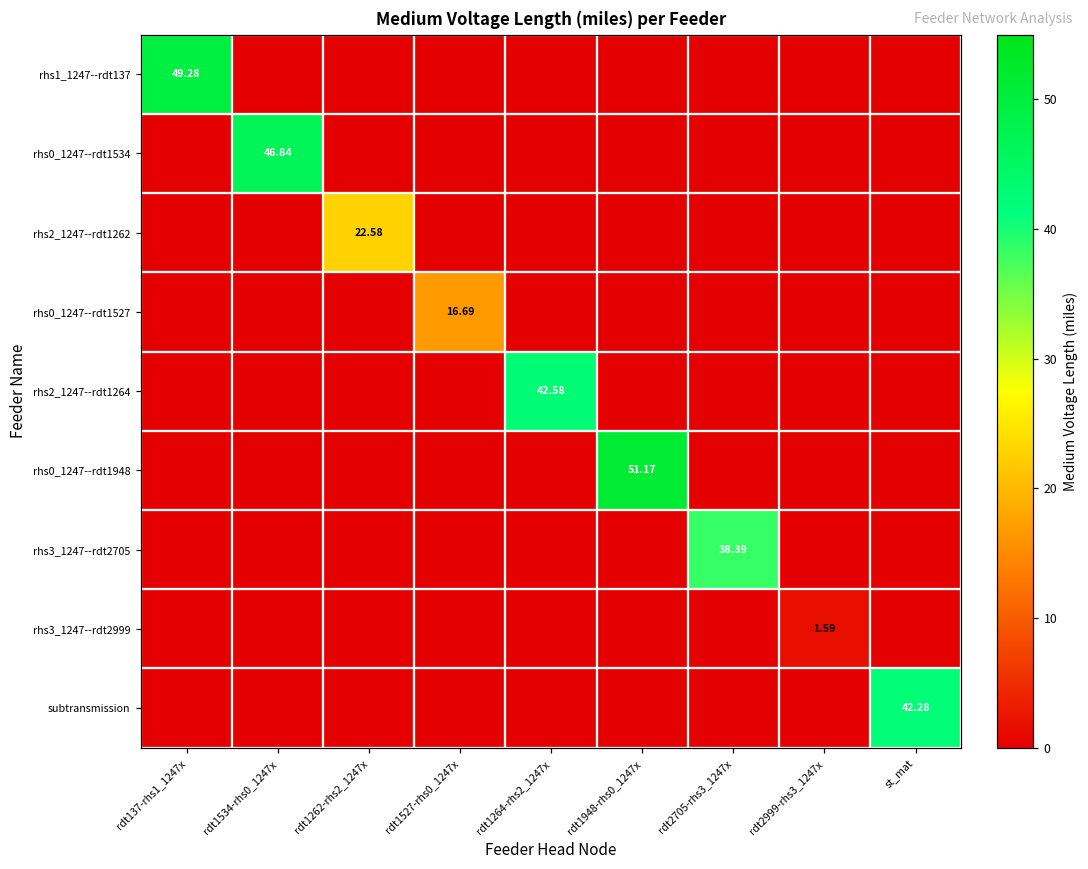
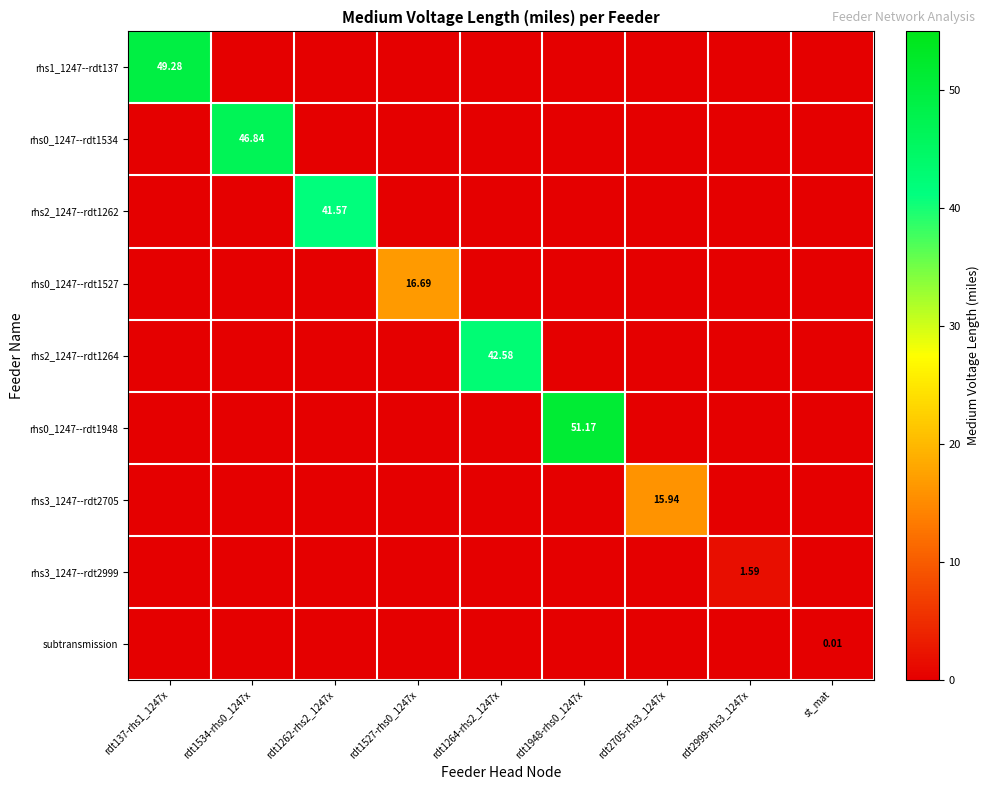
  {
    "rhs1_1247--rdt137": {
      "rdt137-rhs1_1247x": 49.28
    },
    "rhs0_1247--rdt1534": {
      "rdt1534-rhs0_1247x": 46.84
    },
    "rhs2_1247--rdt1262": {
-     "rdt1262-rhs2_1247x": 22.58
+     "rdt1262-rhs2_1247x": 41.57
    },
    "rhs0_1247--rdt1527": {
      "rdt1527-rhs0_1247x": 16.69
    },
    "rhs2_1247--rdt1264": {
      "rdt1264-rhs2_1247x": 42.58
    },
    "rhs0_1247--rdt1948": {
      "rdt1948-rhs0_1247x": 51.17
    },
    "rhs3_1247--rdt2705": {
-     "rdt2705-rhs3_1247x": 38.39
+     "rdt2705-rhs3_1247x": 15.94
    },
    "rhs3_1247--rdt2999": {
      "rdt2999-rhs3_1247x": 1.59
    },
    "subtransmission": {
-     "st_mat": 42.28
+     "st_mat": 0.01
    }
  }
